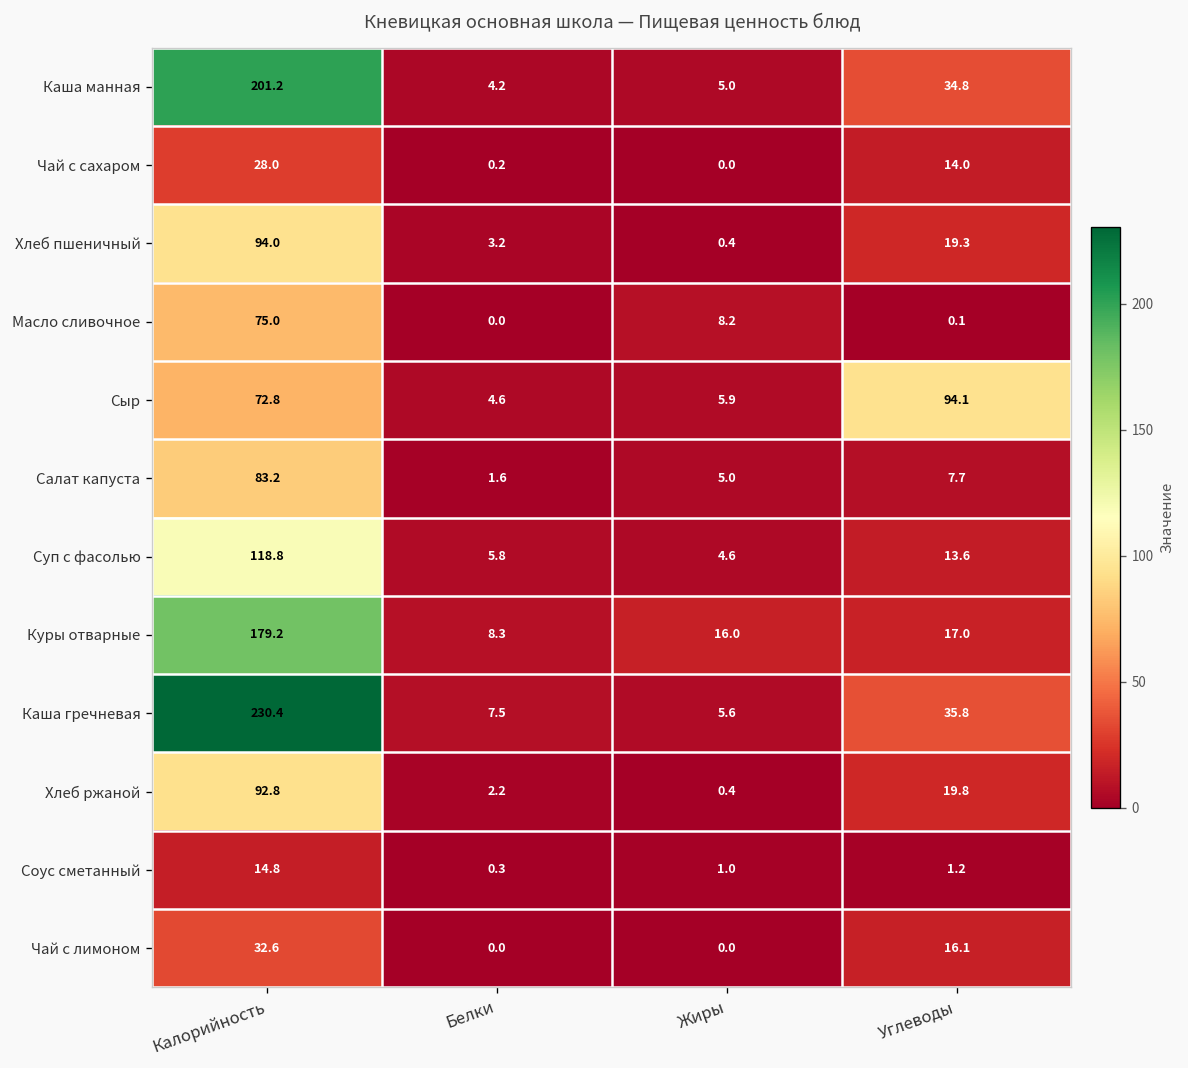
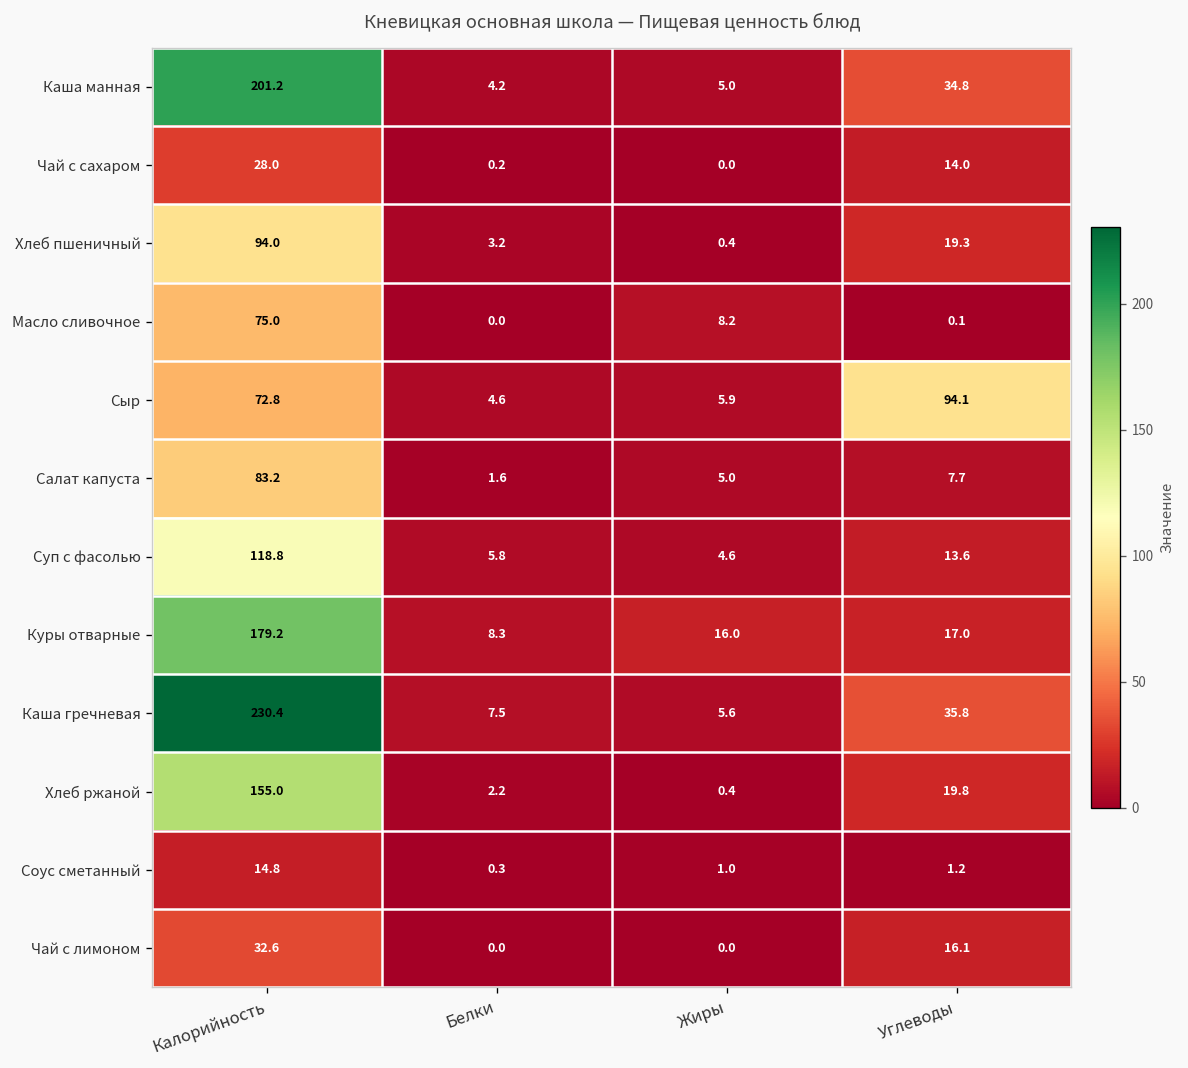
  {
    "Каша манная": {
      "Калорийность": 201.2,
      "Белки": 4.2,
      "Жиры": 5.0,
      "Углеводы": 34.8
    },
    "Чай с сахаром": {
      "Калорийность": 28.0,
      "Белки": 0.2,
      "Жиры": 0.0,
      "Углеводы": 14.0
    },
    "Хлеб пшеничный": {
      "Калорийность": 94.0,
      "Белки": 3.2,
      "Жиры": 0.4,
      "Углеводы": 19.3
    },
    "Масло сливочное": {
      "Калорийность": 75.0,
      "Белки": 0.0,
      "Жиры": 8.2,
      "Углеводы": 0.1
    },
    "Сыр": {
      "Калорийность": 72.8,
      "Белки": 4.6,
      "Жиры": 5.9,
      "Углеводы": 94.1
    },
    "Салат капуста": {
      "Калорийность": 83.2,
      "Белки": 1.6,
      "Жиры": 5.0,
      "Углеводы": 7.7
    },
    "Суп с фасолью": {
      "Калорийность": 118.8,
      "Белки": 5.8,
      "Жиры": 4.6,
      "Углеводы": 13.6
    },
    "Куры отварные": {
      "Калорийность": 179.2,
      "Белки": 8.3,
      "Жиры": 16.0,
      "Углеводы": 17.0
    },
    "Каша гречневая": {
      "Калорийность": 230.4,
      "Белки": 7.5,
      "Жиры": 5.6,
      "Углеводы": 35.8
    },
    "Хлеб ржаной": {
-     "Калорийность": 92.8,
+     "Калорийность": 155.0,
      "Белки": 2.2,
      "Жиры": 0.4,
      "Углеводы": 19.8
    },
    "Соус сметанный": {
      "Калорийность": 14.8,
      "Белки": 0.3,
      "Жиры": 1.0,
      "Углеводы": 1.2
    },
    "Чай с лимоном": {
      "Калорийность": 32.6,
      "Белки": 0.0,
      "Жиры": 0.0,
      "Углеводы": 16.1
    }
  }
